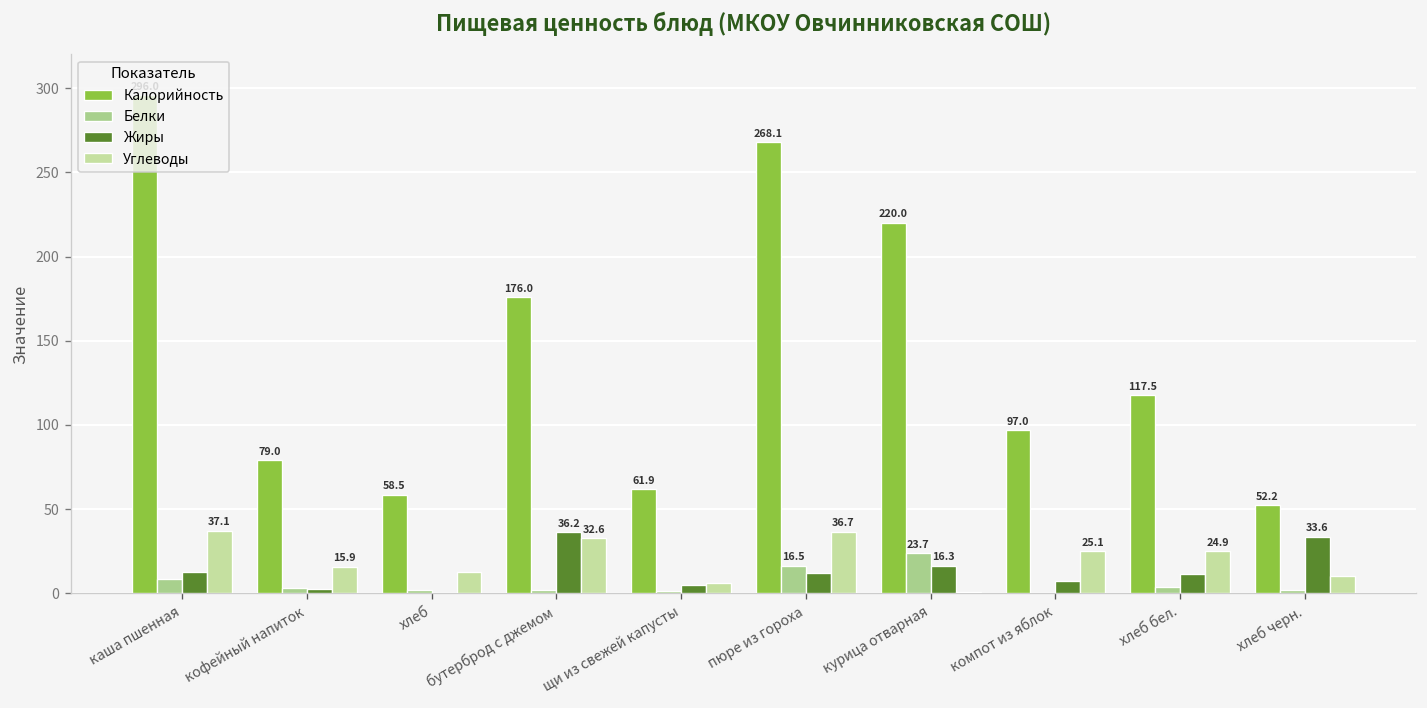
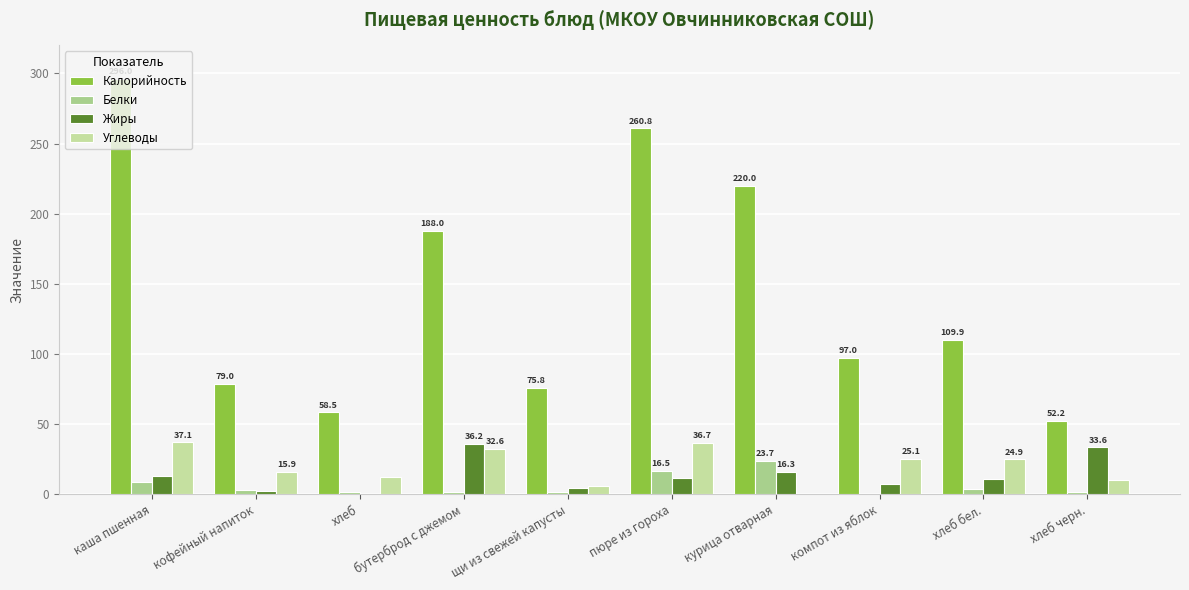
  {
    "Калорийность": {
      "кофейный напиток": 79.0,
      "хлеб": 58.5,
-     "бутерброд с джемом": 176.0,
-     "щи из свежей капусты": 61.9,
-     "пюре из гороха": 268.1,
+     "бутерброд с джемом": 188.0,
+     "щи из свежей капусты": 75.8,
+     "пюре из гороха": 260.8,
      "курица отварная": 220.0,
      "компот из яблок": 97.0,
-     "хлеб бел.": 117.5,
+     "хлеб бел.": 109.9,
      "хлеб черн.": 52.2
    },
    "Жиры": {
      "бутерброд с джемом": 36.2,
      "курица отварная": 16.3,
      "хлеб черн.": 33.6
    }
  }
